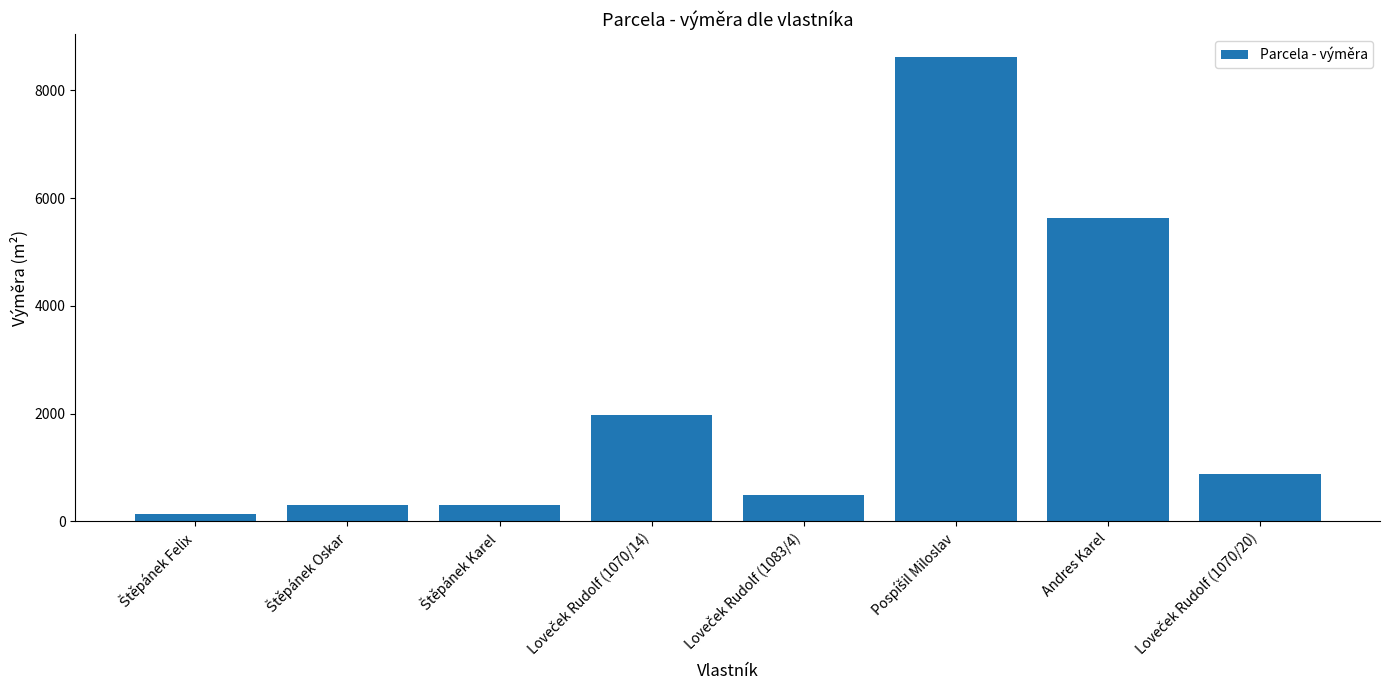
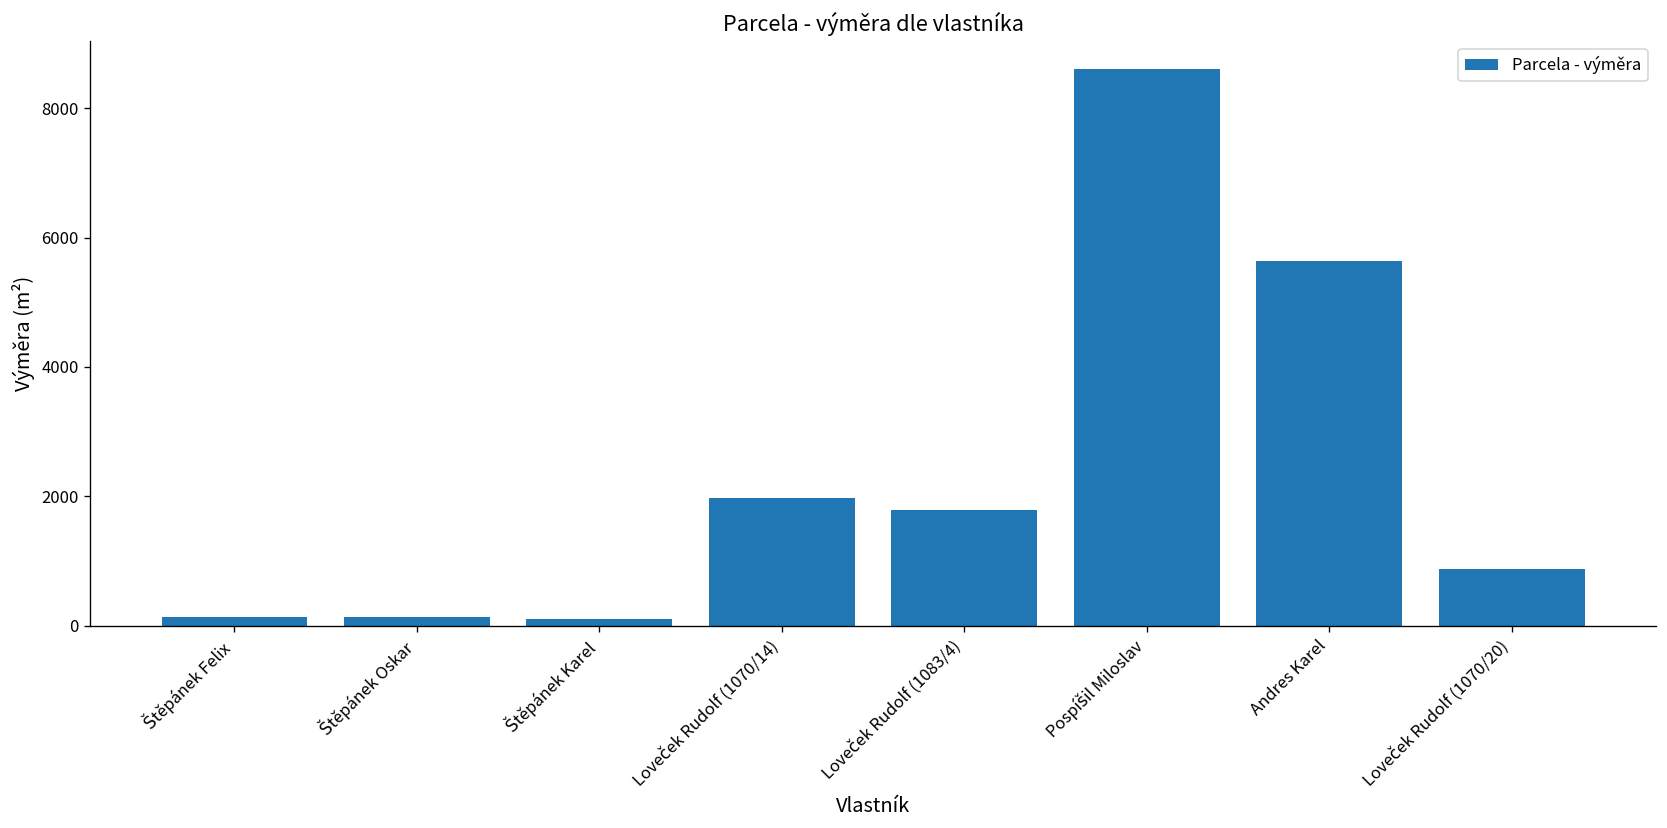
  {
    "Štěpánek Felix": 100,
-   "Štěpánek Oskar": 300,
-   "Štěpánek Karel": 300,
+   "Štěpánek Oskar": 100,
+   "Štěpánek Karel": 100,
    "Loveček Rudolf (1070/14)": 2000,
-   "Loveček Rudolf (1083/4)": 500,
+   "Loveček Rudolf (1083/4)": 1800,
    "Pospíšil Miloslav": 8600,
    "Andres Karel": 5600,
    "Loveček Rudolf (1070/20)": 900
  }
